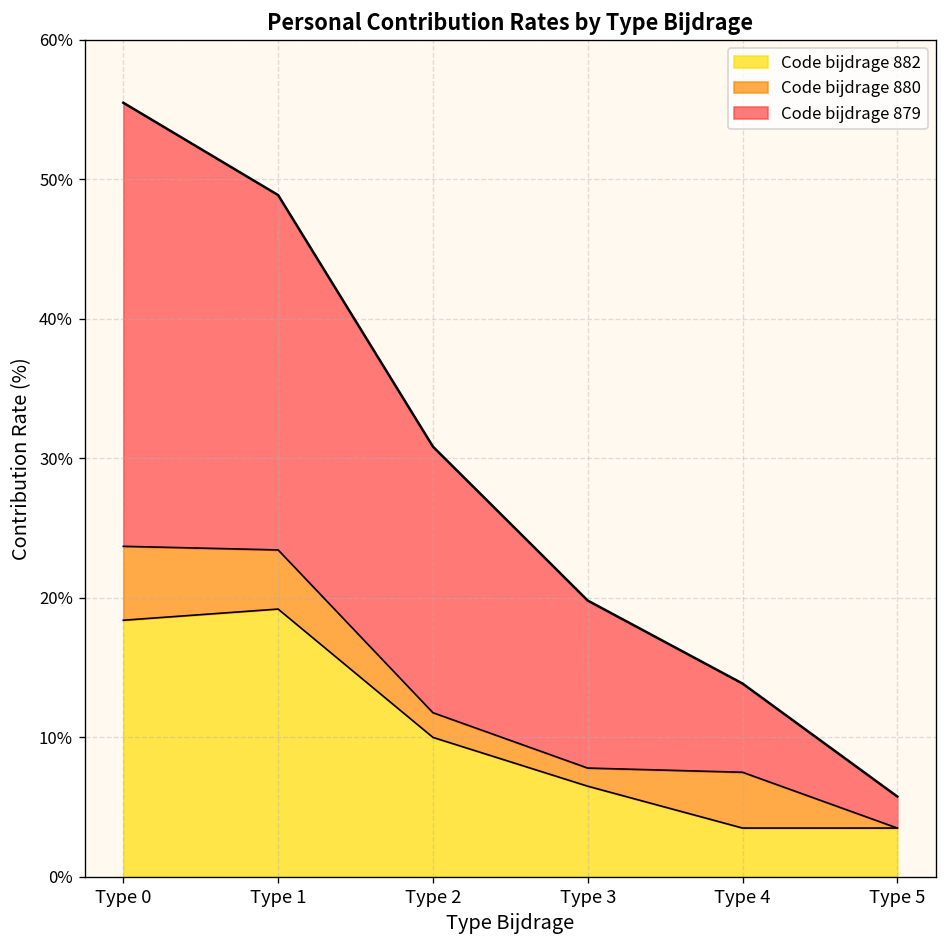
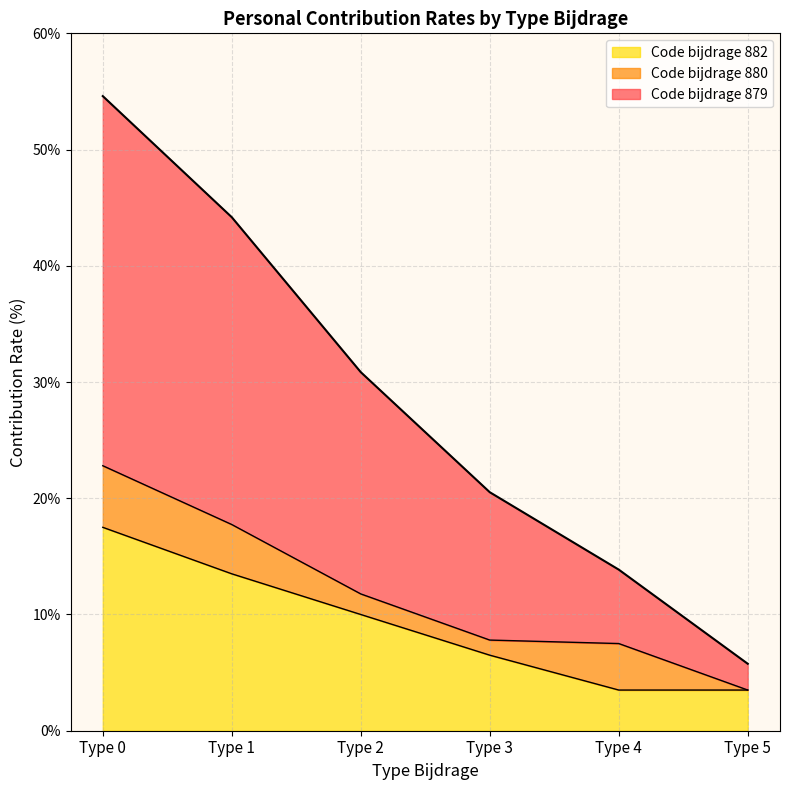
  {
    "Code bijdrage 882": {
-     "Type 0": "18.4%",
-     "Type 1": "19.2%",
+     "Type 0": "17.5%",
+     "Type 1": "13.5%",
      "Type 2": "10.0%",
      "Type 3": "6.5%",
      "Type 4": "3.5%"
    },
    "Code bijdrage 880": {
      "Type 0": "5.3%",
      "Type 1": "4.2%",
      "Type 2": "1.8%",
      "Type 3": "1.3%",
      "Type 4": "4.0%"
    },
    "Code bijdrage 879": {
      "Type 0": "31.8%",
-     "Type 1": "25.4%",
+     "Type 1": "26.4%",
      "Type 2": "19.1%",
-     "Type 3": "12.0%",
+     "Type 3": "12.7%",
      "Type 4": "6.4%",
      "Type 5": "2.3%"
    }
  }
